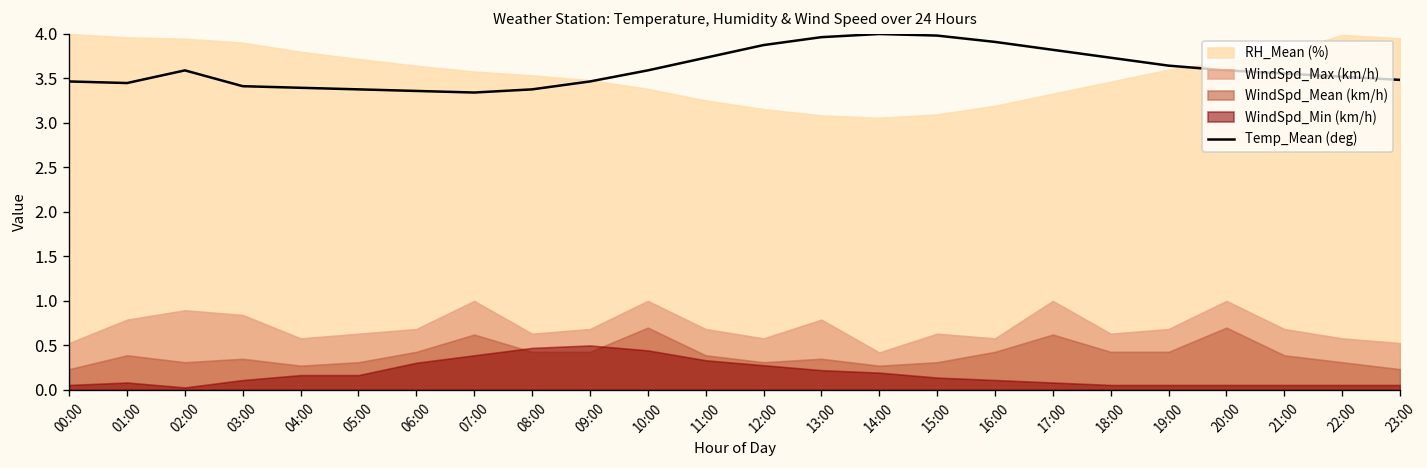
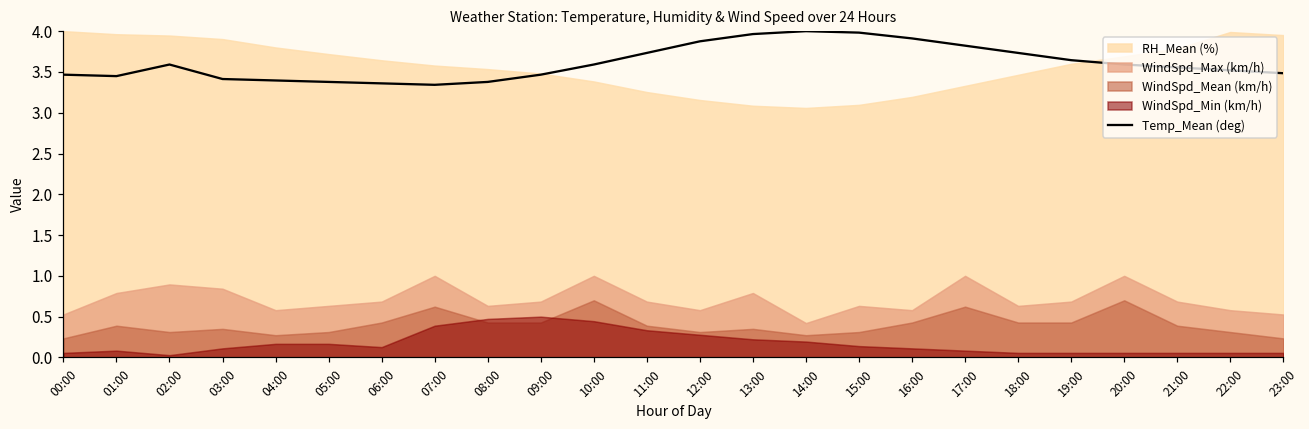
  {
    "Temp_Mean (deg)": {
      "00:00": 3.5,
      "01:00": 3.4,
      "02:00": 3.6,
      "03:00": 3.4,
      "04:00": 3.4,
      "05:00": 3.4,
      "06:00": 3.4,
      "07:00": 3.3,
      "08:00": 3.4,
      "10:00": 3.6,
      "11:00": 3.7,
      "12:00": 3.9,
      "13:00": 4.0,
      "14:00": 4.0,
      "15:00": 4.0,
      "16:00": 3.9,
      "17:00": 3.8,
      "18:00": 3.7,
      "19:00": 3.6,
      "23:00": 3.5
    },
    "RH_Mean (%)": {
      "00:00": 4.0,
      "01:00": 4.0,
      "02:00": 3.9,
      "03:00": 3.9,
      "04:00": 3.8,
      "05:00": 3.7,
      "06:00": 3.6,
      "07:00": 3.6,
      "08:00": 3.5,
      "10:00": 3.4,
      "11:00": 3.3,
      "12:00": 3.2,
      "13:00": 3.1,
      "14:00": 3.1,
      "15:00": 3.1,
      "16:00": 3.2,
      "17:00": 3.3,
      "18:00": 3.5,
      "19:00": 3.6,
      "22:00": 4.0,
      "23:00": 4.0
    },
    "WindSpd_Min (km/h)": {
      "00:00": 0.1,
      "01:00": 0.1,
      "03:00": 0.1,
      "04:00": 0.2,
      "05:00": 0.2,
-     "06:00": 0.3,
+     "06:00": 0.1,
      "07:00": 0.4,
      "08:00": 0.5,
      "09:00": 0.5,
      "10:00": 0.4,
      "11:00": 0.3,
      "13:00": 0.2,
      "14:00": 0.2,
      "15:00": 0.1,
      "16:00": 0.1,
      "17:00": 0.1,
      "18:00": 0.1,
      "19:00": 0.1,
      "20:00": 0.1,
      "21:00": 0.1,
      "22:00": 0.1,
      "23:00": 0.1
    }
  }
